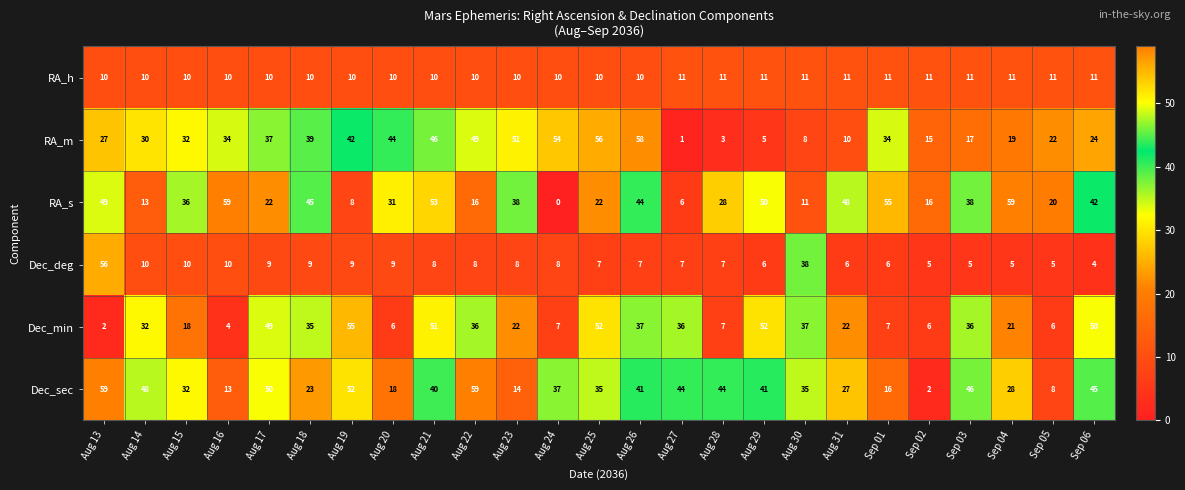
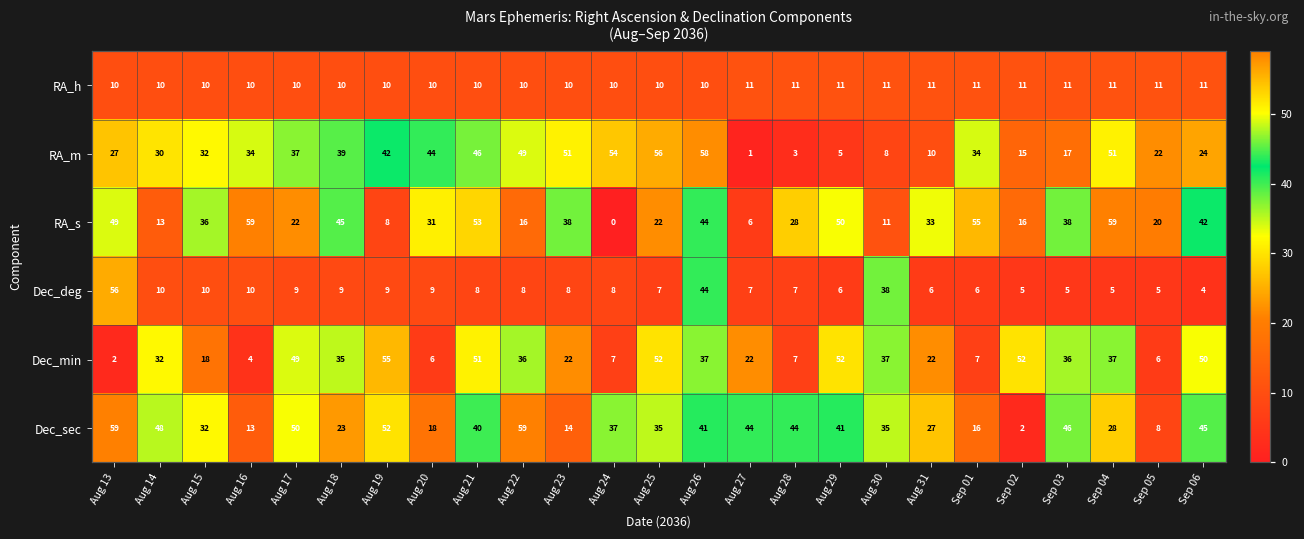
  {
    "RA_h": {
      "Aug 13": 10,
      "Aug 14": 10,
      "Aug 15": 10,
      "Aug 16": 10,
      "Aug 17": 10,
      "Aug 18": 10,
      "Aug 19": 10,
      "Aug 20": 10,
      "Aug 21": 10,
      "Aug 22": 10,
      "Aug 23": 10,
      "Aug 24": 10,
      "Aug 25": 10,
      "Aug 26": 10,
      "Aug 27": 11,
      "Aug 28": 11,
      "Aug 29": 11,
      "Aug 30": 11,
      "Aug 31": 11,
      "Sep 01": 11,
      "Sep 02": 11,
      "Sep 03": 11,
      "Sep 04": 11,
      "Sep 05": 11,
      "Sep 06": 11
    },
    "RA_m": {
      "Aug 13": 27,
      "Aug 14": 30,
      "Aug 15": 32,
      "Aug 16": 34,
      "Aug 17": 37,
      "Aug 18": 39,
      "Aug 19": 42,
      "Aug 20": 44,
      "Aug 21": 46,
      "Aug 22": 49,
      "Aug 23": 51,
      "Aug 24": 54,
      "Aug 25": 56,
      "Aug 26": 58,
      "Aug 27": 1,
      "Aug 28": 3,
      "Aug 29": 5,
      "Aug 30": 8,
      "Aug 31": 10,
      "Sep 01": 34,
      "Sep 02": 15,
      "Sep 03": 17,
-     "Sep 04": 19,
+     "Sep 04": 51,
      "Sep 05": 22,
      "Sep 06": 24
    },
    "RA_s": {
      "Aug 13": 49,
      "Aug 14": 13,
      "Aug 15": 36,
      "Aug 16": 59,
      "Aug 17": 22,
      "Aug 18": 45,
      "Aug 19": 8,
      "Aug 20": 31,
      "Aug 21": 53,
      "Aug 22": 16,
      "Aug 23": 38,
      "Aug 24": 0,
      "Aug 25": 22,
      "Aug 26": 44,
      "Aug 27": 6,
      "Aug 28": 28,
      "Aug 29": 50,
      "Aug 30": 11,
-     "Aug 31": 48,
+     "Aug 31": 33,
      "Sep 01": 55,
      "Sep 02": 16,
      "Sep 03": 38,
      "Sep 04": 59,
      "Sep 05": 20,
      "Sep 06": 42
    },
    "Dec_deg": {
      "Aug 13": 56,
      "Aug 14": 10,
      "Aug 15": 10,
      "Aug 16": 10,
      "Aug 17": 9,
      "Aug 18": 9,
      "Aug 19": 9,
      "Aug 20": 9,
      "Aug 21": 8,
      "Aug 22": 8,
      "Aug 23": 8,
      "Aug 24": 8,
      "Aug 25": 7,
-     "Aug 26": 7,
+     "Aug 26": 44,
      "Aug 27": 7,
      "Aug 28": 7,
      "Aug 29": 6,
      "Aug 30": 38,
      "Aug 31": 6,
      "Sep 01": 6,
      "Sep 02": 5,
      "Sep 03": 5,
      "Sep 04": 5,
      "Sep 05": 5,
      "Sep 06": 4
    },
    "Dec_min": {
      "Aug 13": 2,
      "Aug 14": 32,
      "Aug 15": 18,
      "Aug 16": 4,
      "Aug 17": 49,
      "Aug 18": 35,
      "Aug 19": 55,
      "Aug 20": 6,
      "Aug 21": 51,
      "Aug 22": 36,
      "Aug 23": 22,
      "Aug 24": 7,
      "Aug 25": 52,
      "Aug 26": 37,
-     "Aug 27": 36,
+     "Aug 27": 22,
      "Aug 28": 7,
      "Aug 29": 52,
      "Aug 30": 37,
      "Aug 31": 22,
      "Sep 01": 7,
-     "Sep 02": 6,
+     "Sep 02": 52,
      "Sep 03": 36,
-     "Sep 04": 21,
+     "Sep 04": 37,
      "Sep 05": 6,
      "Sep 06": 50
    },
    "Dec_sec": {
      "Aug 13": 59,
      "Aug 14": 48,
      "Aug 15": 32,
      "Aug 16": 13,
      "Aug 17": 50,
      "Aug 18": 23,
      "Aug 19": 52,
      "Aug 20": 18,
      "Aug 21": 40,
      "Aug 22": 59,
      "Aug 23": 14,
      "Aug 24": 37,
      "Aug 25": 35,
      "Aug 26": 41,
      "Aug 27": 44,
      "Aug 28": 44,
      "Aug 29": 41,
      "Aug 30": 35,
      "Aug 31": 27,
      "Sep 01": 16,
      "Sep 02": 2,
      "Sep 03": 46,
      "Sep 04": 28,
      "Sep 05": 8,
      "Sep 06": 45
    }
  }
